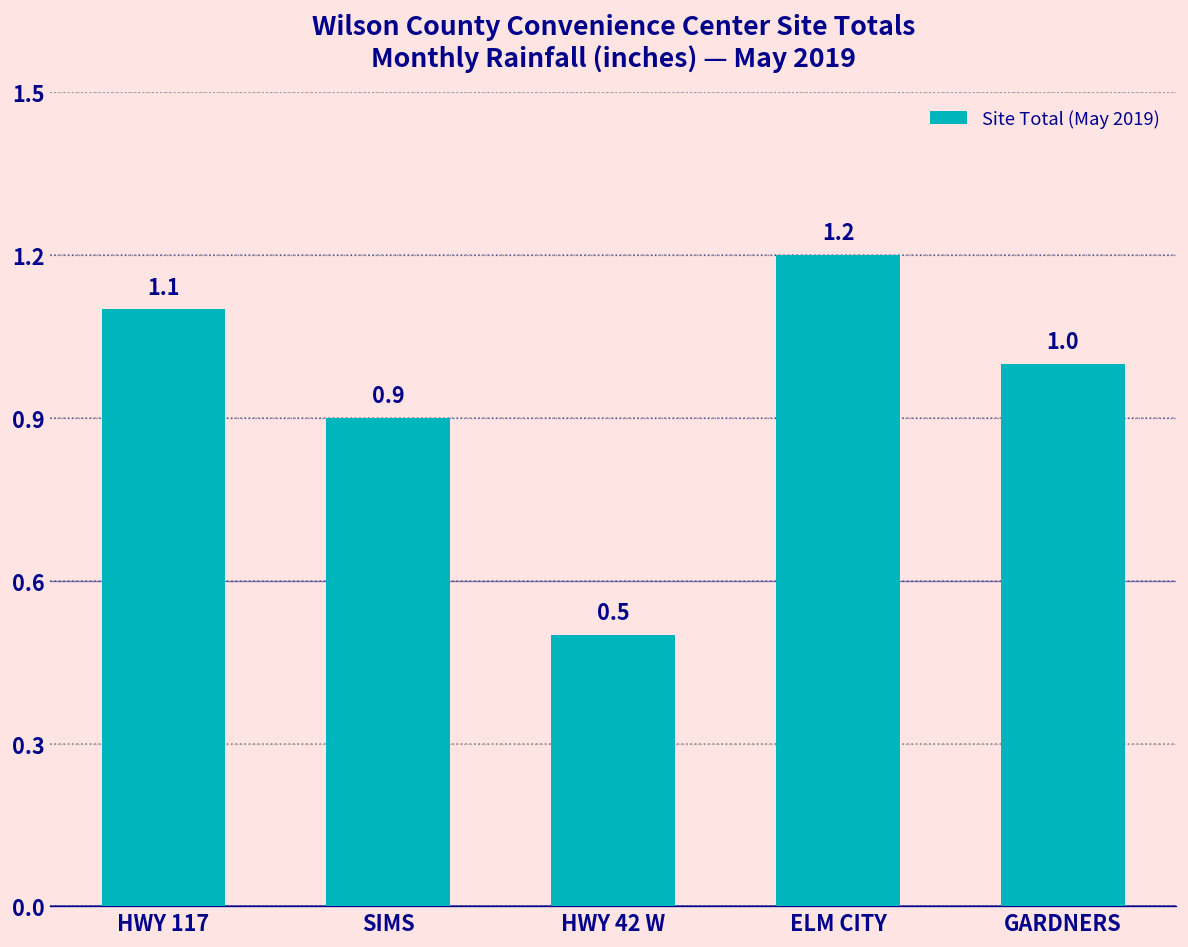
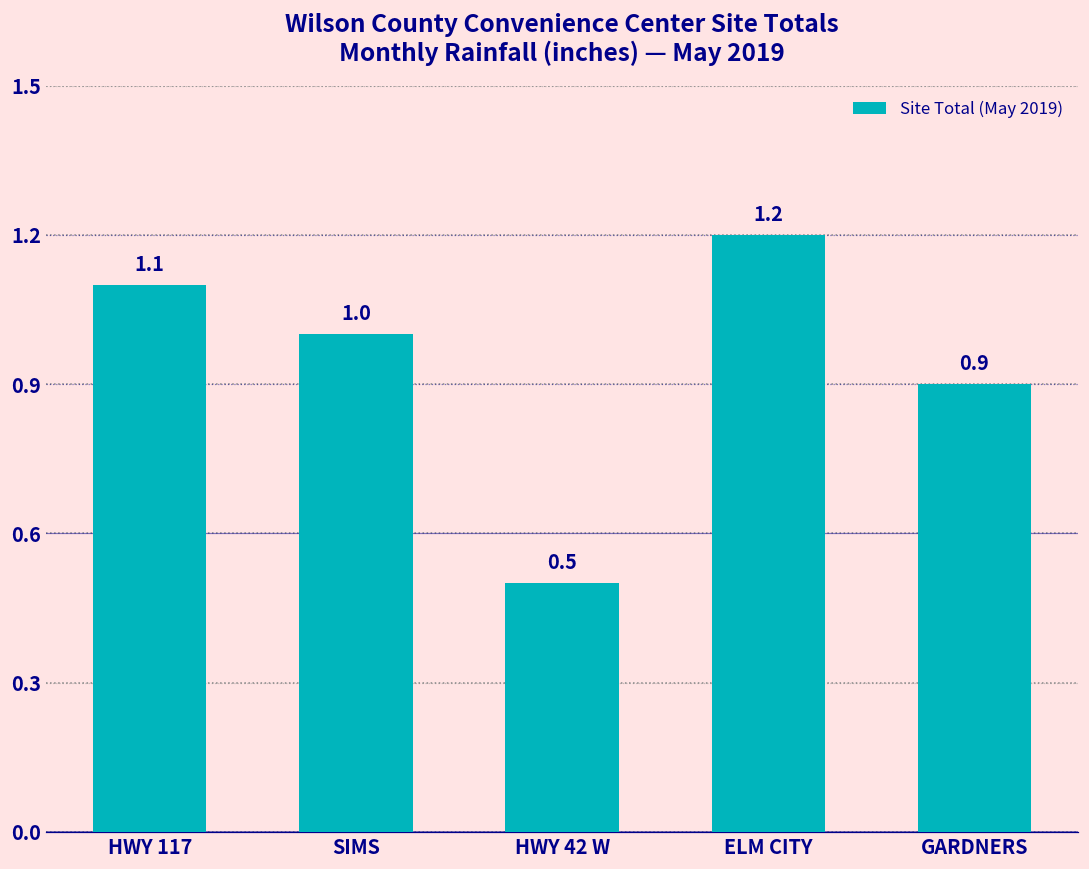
  {
    "HWY 117": 1.1,
-   "SIMS": 0.9,
+   "SIMS": 1.0,
    "HWY 42 W": 0.5,
    "ELM CITY": 1.2,
-   "GARDNERS": 1.0
+   "GARDNERS": 0.9
  }
